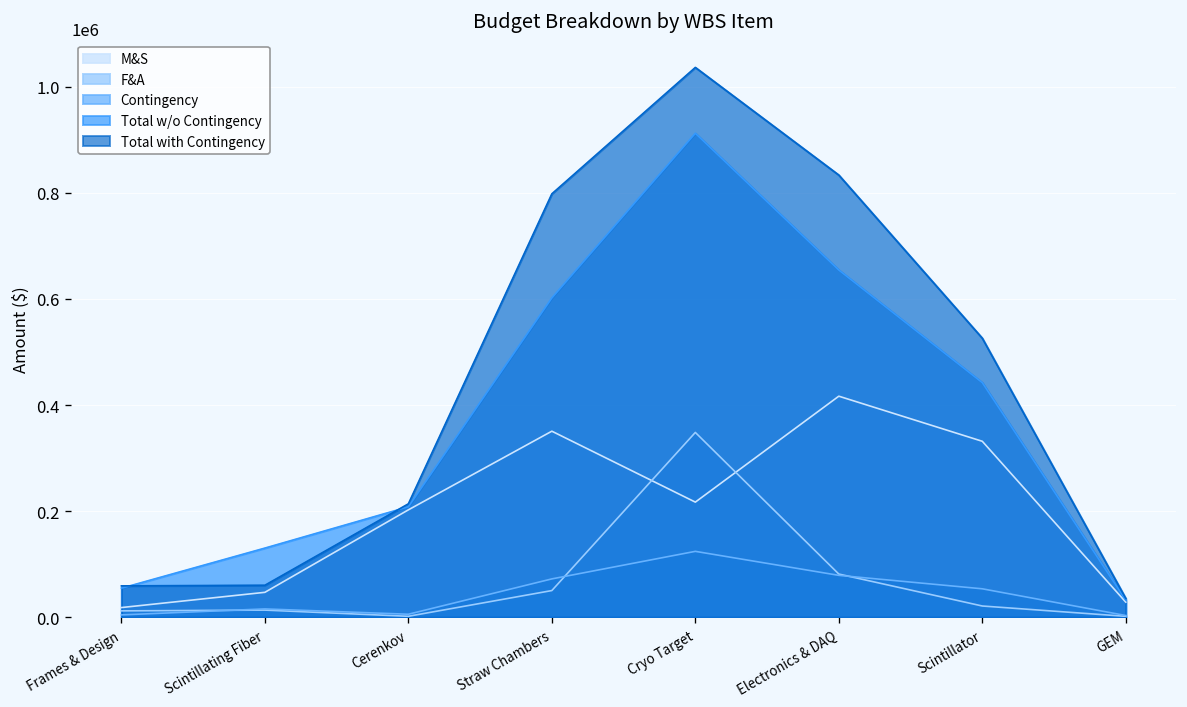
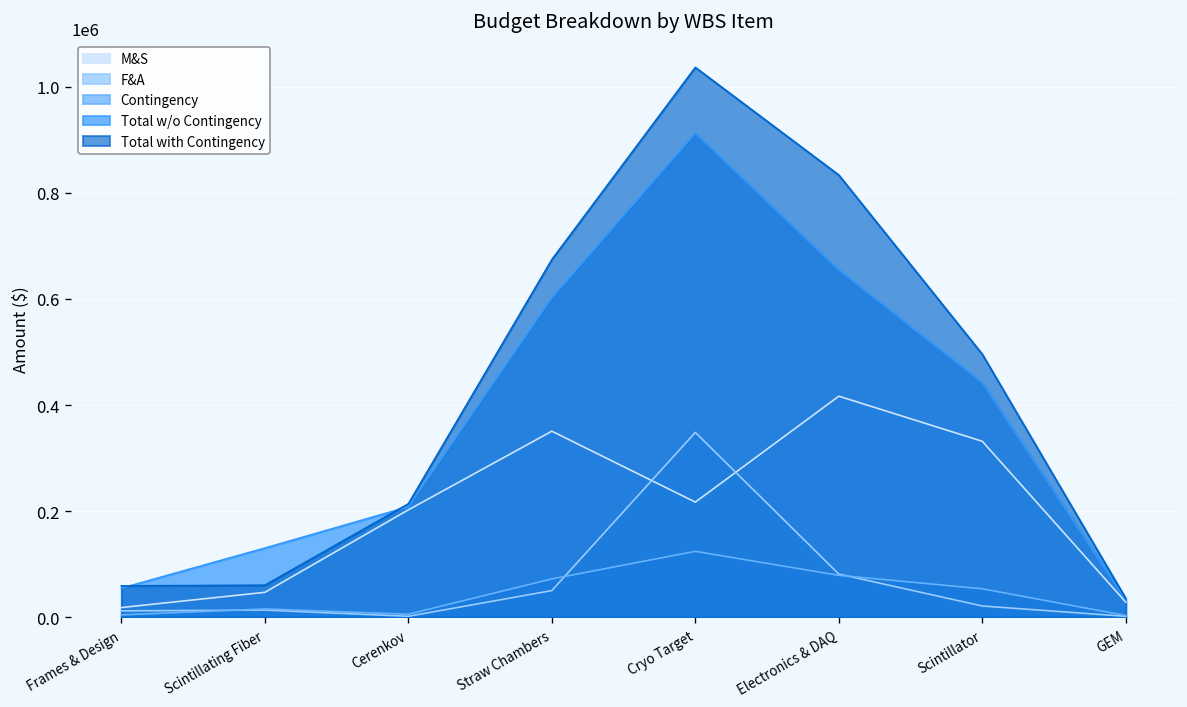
  {
    "Total with Contingency": {
      "Scintillating Fiber": 60000,
-     "Straw Chambers": 800000,
+     "Straw Chambers": 670000,
      "Cryo Target": 1040000,
      "Electronics & DAQ": 830000,
-     "Scintillator": 530000
+     "Scintillator": 500000
    }
  }
